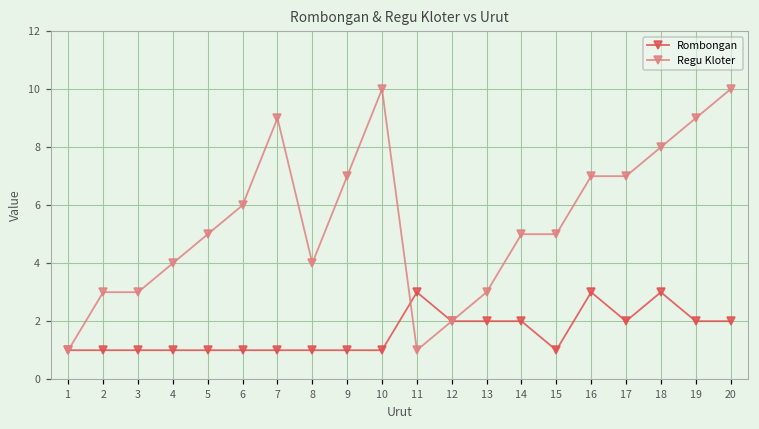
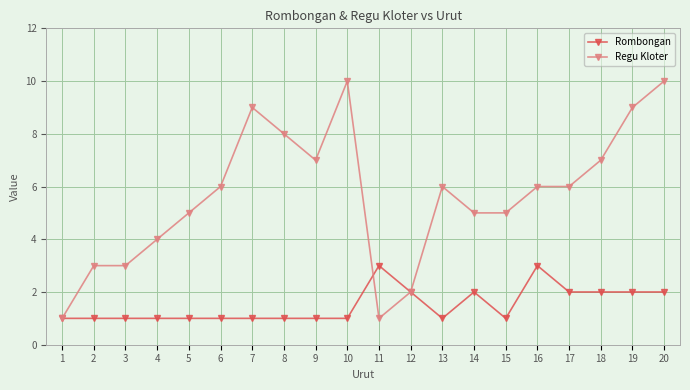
  {
    "Rombongan": {
      "2": 1,
      "3": 1,
      "4": 1,
      "5": 1,
      "6": 1,
      "7": 1,
      "8": 1,
      "9": 1,
      "10": 1,
      "11": 3,
-     "13": 2,
+     "13": 1,
      "14": 2,
      "15": 1,
      "16": 3,
      "17": 2,
-     "18": 3,
+     "18": 2,
      "19": 2,
      "20": 2
    },
    "Regu Kloter": {
      "2": 3,
      "3": 3,
      "4": 4,
      "5": 5,
      "6": 6,
      "7": 9,
-     "8": 4,
+     "8": 8,
      "9": 7,
      "10": 10,
      "11": 1,
-     "13": 3,
+     "13": 6,
      "14": 5,
      "15": 5,
-     "16": 7,
-     "17": 7,
-     "18": 8,
+     "16": 6,
+     "17": 6,
+     "18": 7,
      "19": 9,
      "20": 10
    }
  }
